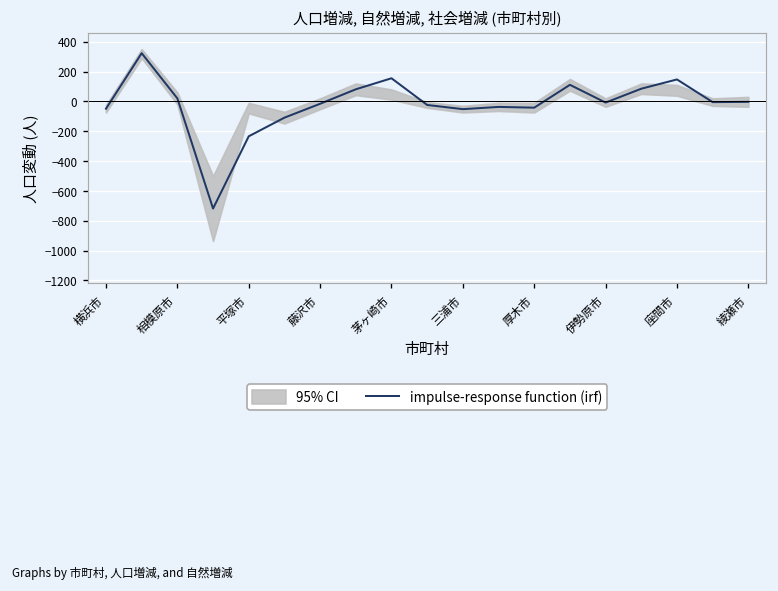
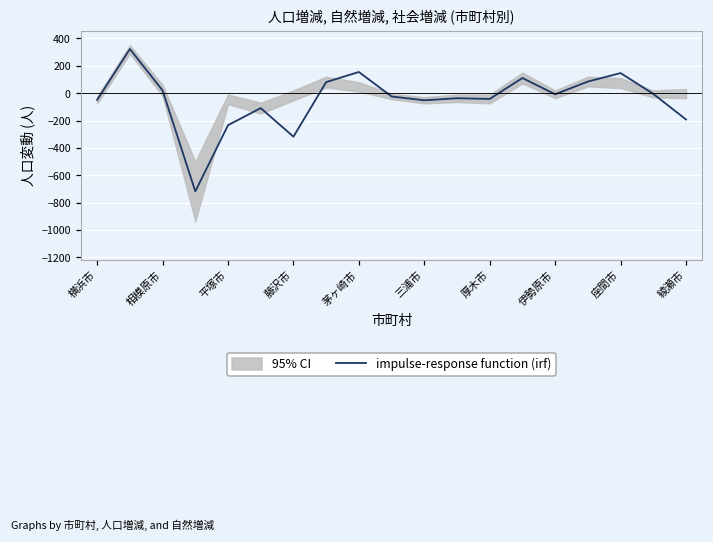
  {
    "impulse-response function (irf)": {
      "横浜市": -50,
      "相模原市": 20,
      "平塚市": -230,
-     "藤沢市": -20,
+     "藤沢市": -320,
      "茅ヶ崎市": 160,
      "三浦市": -50,
      "厚木市": -40,
      "伊勢原市": -10,
      "座間市": 150,
-     "綾瀬市": 0
+     "綾瀬市": -190
    }
  }
